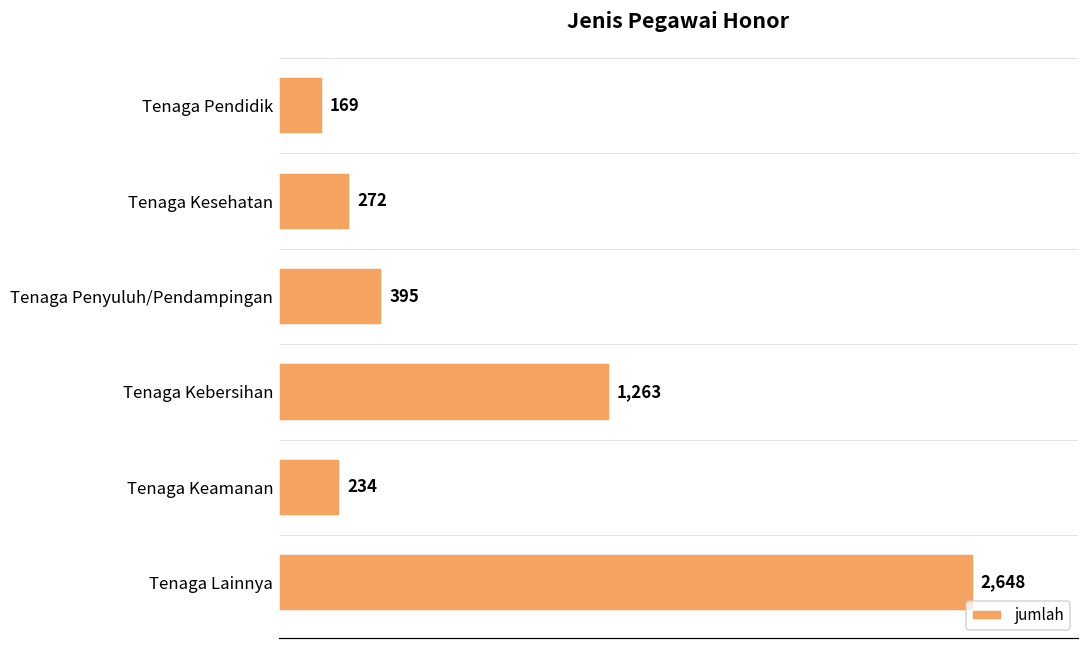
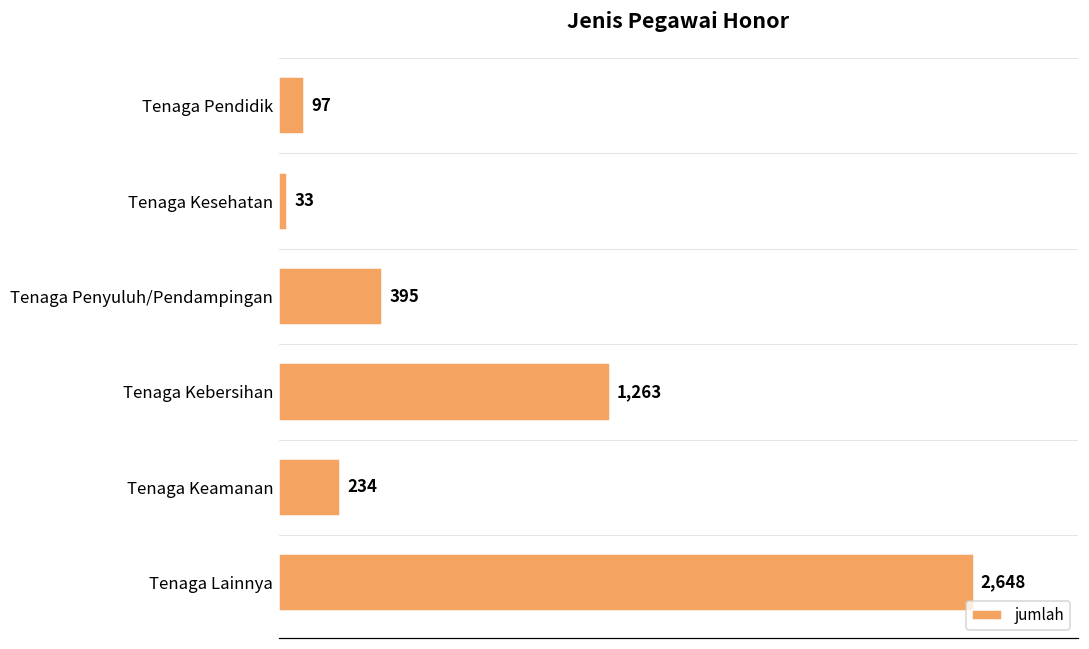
  {
-   "Tenaga Pendidik": "169",
-   "Tenaga Kesehatan": "272",
+   "Tenaga Pendidik": "97",
+   "Tenaga Kesehatan": "33",
    "Tenaga Penyuluh/Pendampingan": "395",
    "Tenaga Kebersihan": "1,263",
    "Tenaga Keamanan": "234",
    "Tenaga Lainnya": "2,648"
  }
